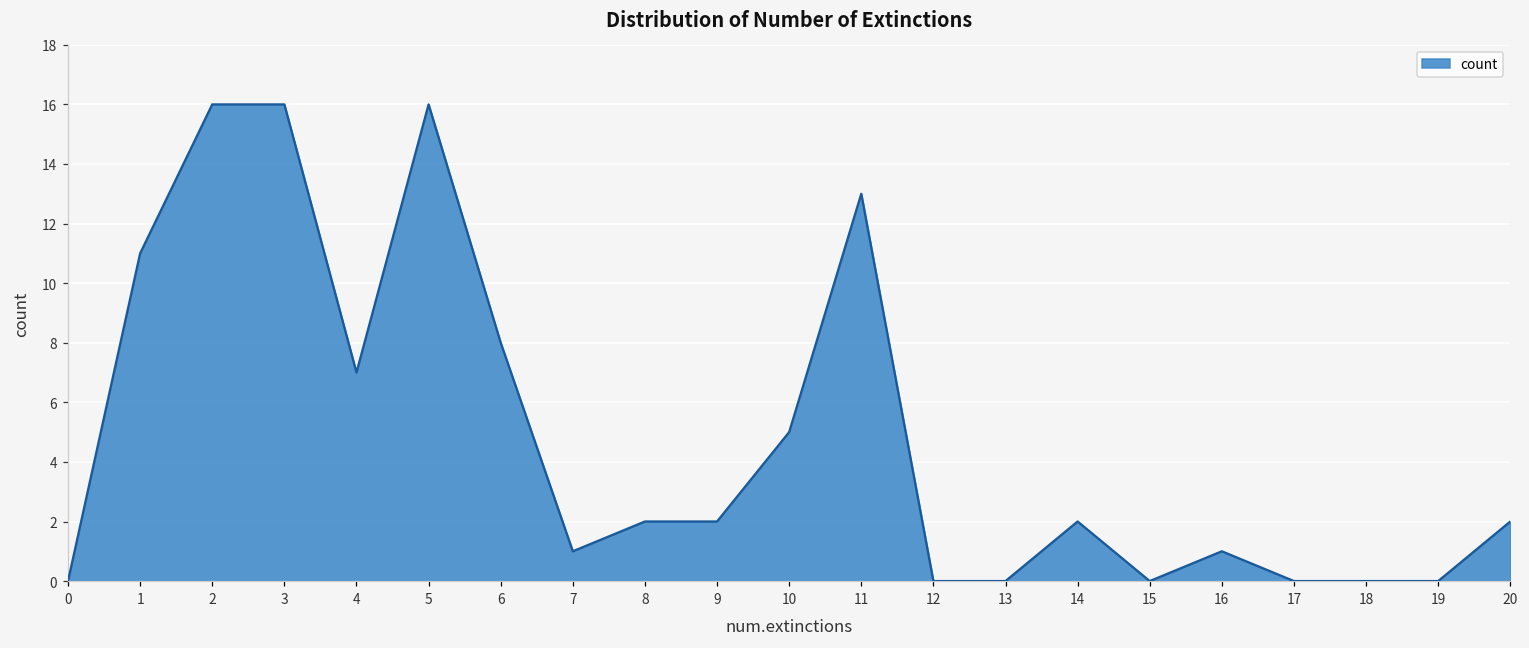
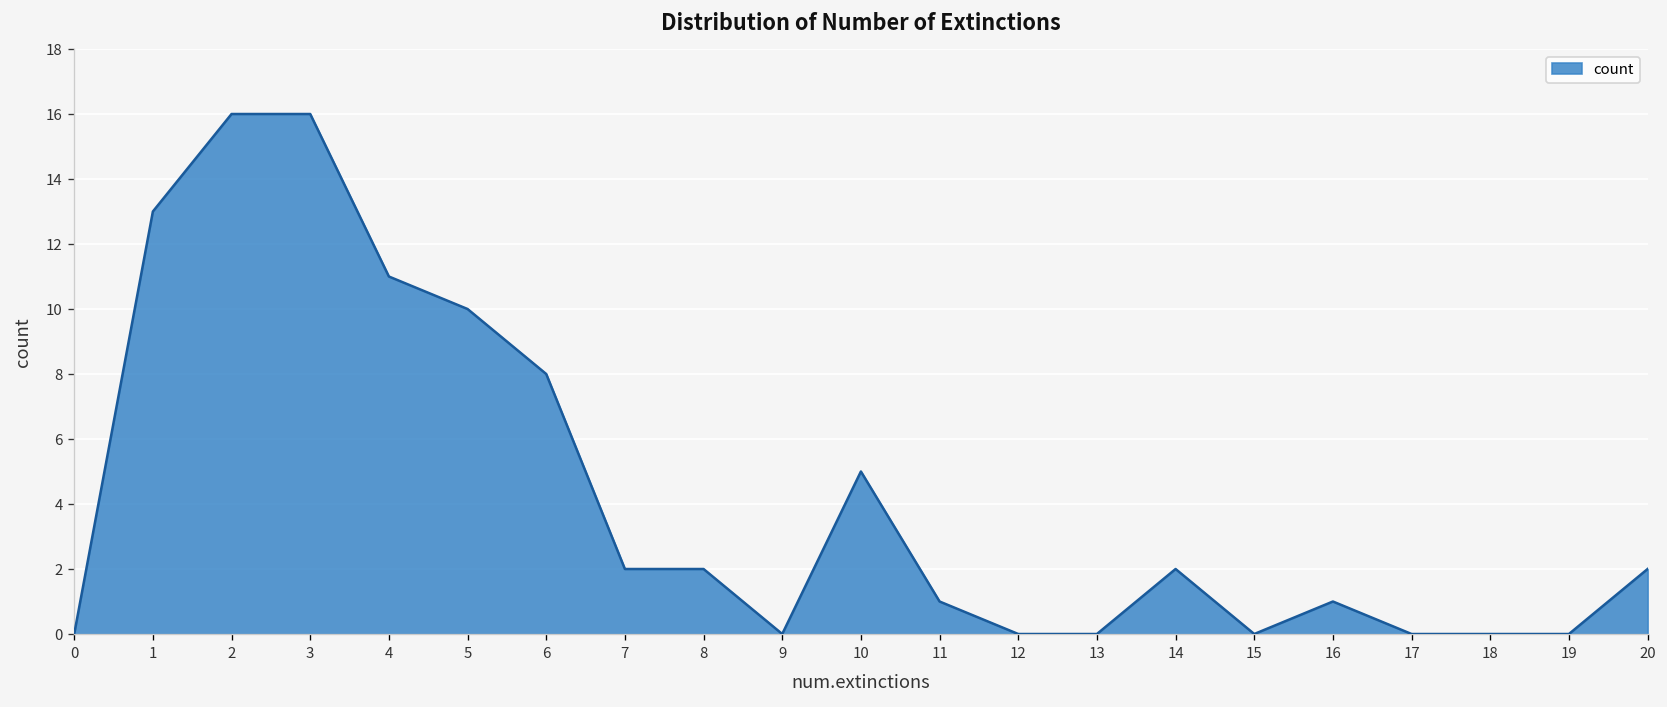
  {
    "0": 0,
-   "1": 11,
+   "1": 13,
    "2": 16,
    "3": 16,
-   "4": 7,
-   "5": 16,
+   "4": 11,
+   "5": 10,
    "6": 8,
-   "7": 1,
+   "7": 2,
    "8": 2,
-   "9": 2,
+   "9": 0,
    "10": 5,
-   "11": 13,
+   "11": 1,
    "12": 0,
    "13": 0,
    "14": 2,
    "15": 0,
    "16": 1,
    "17": 0,
    "18": 0,
    "19": 0,
    "20": 2
  }
